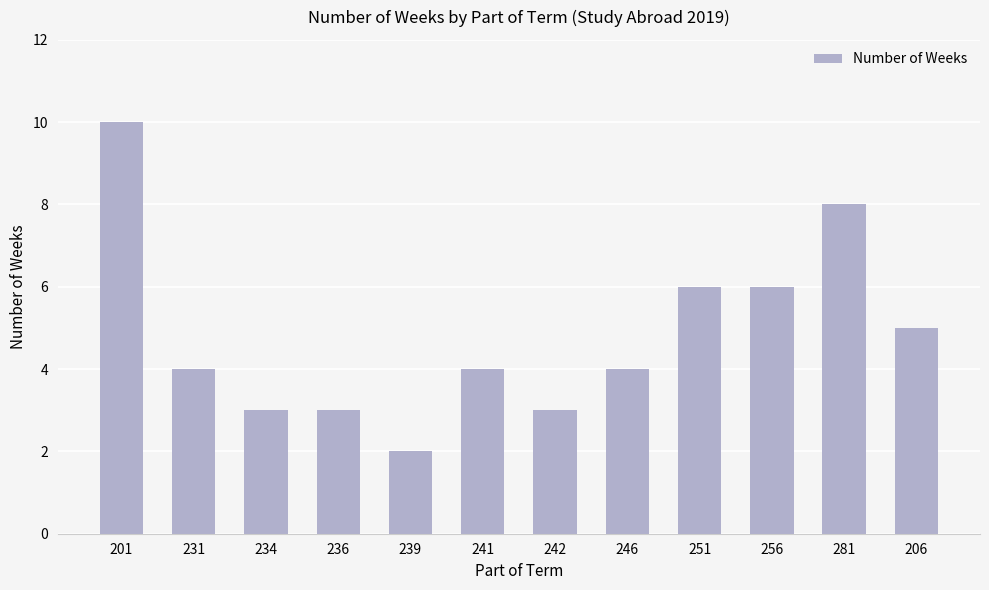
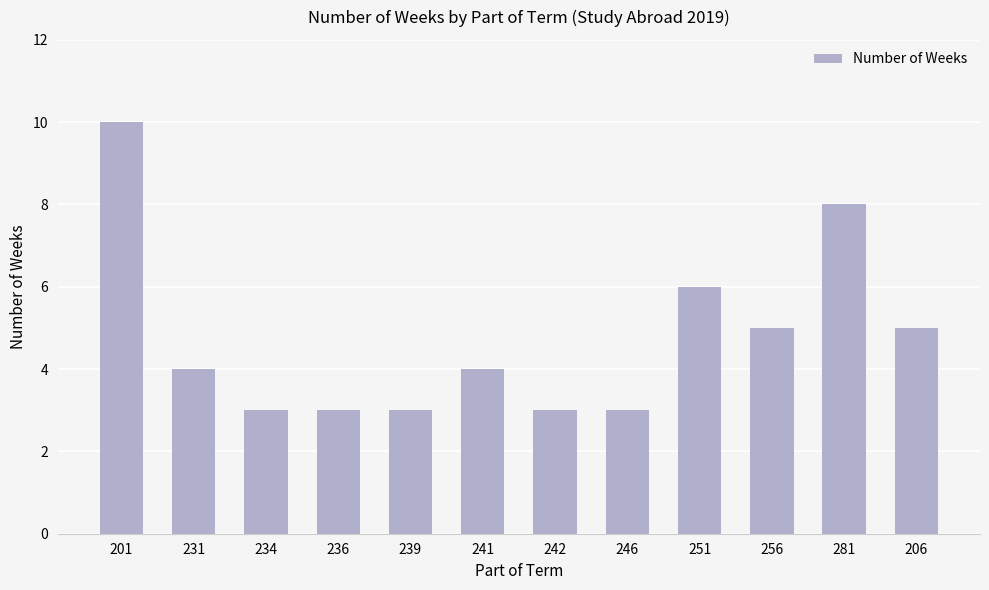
  {
    "201": 10,
    "231": 4,
    "234": 3,
    "236": 3,
-   "239": 2,
+   "239": 3,
    "241": 4,
    "242": 3,
-   "246": 4,
+   "246": 3,
    "251": 6,
-   "256": 6,
+   "256": 5,
    "281": 8,
    "206": 5
  }
